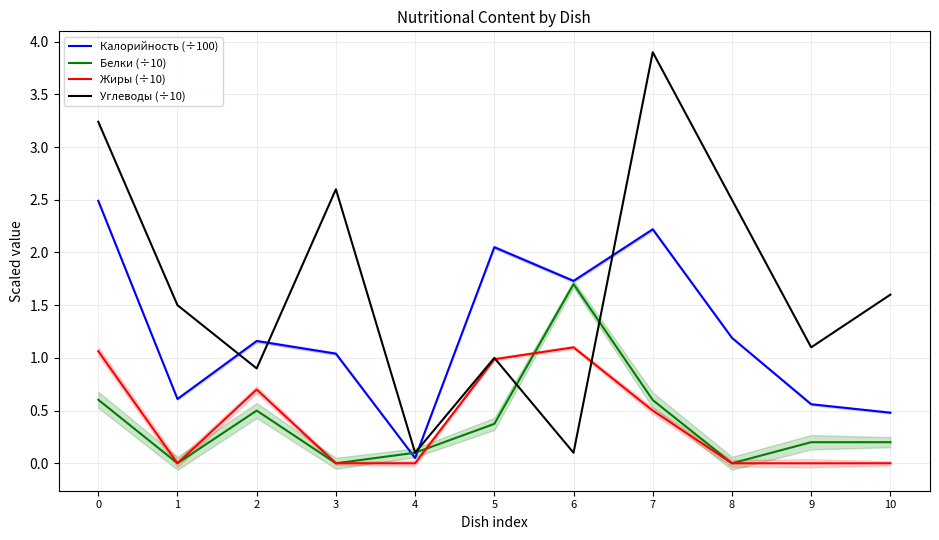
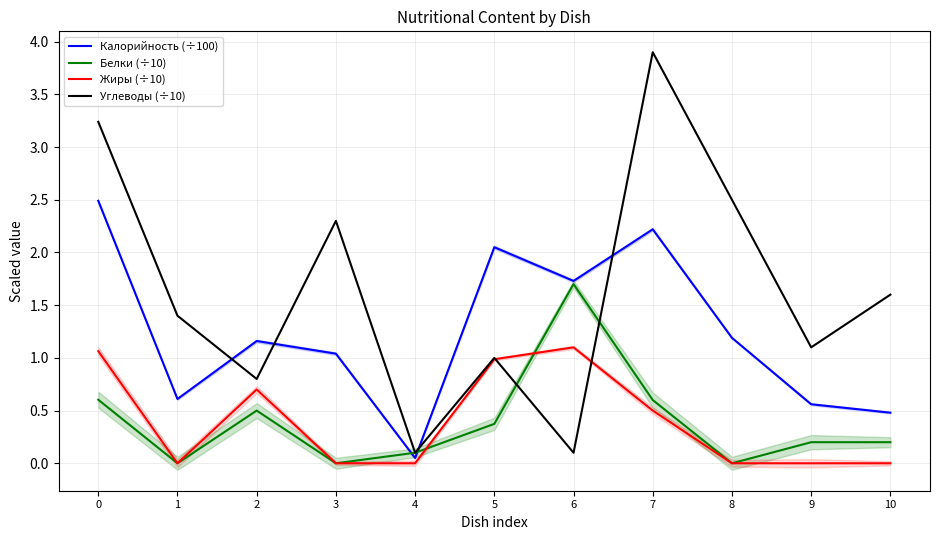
  {
    "Углеводы (÷10)": {
      "0": 3.24,
-     "1": 1.50,
-     "2": 0.90,
-     "3": 2.60,
+     "1": 1.40,
+     "2": 0.80,
+     "3": 2.30,
      "6": 0.10,
      "7": 3.90,
      "8": 2.50,
      "9": 1.10,
      "10": 1.60
    }
  }
